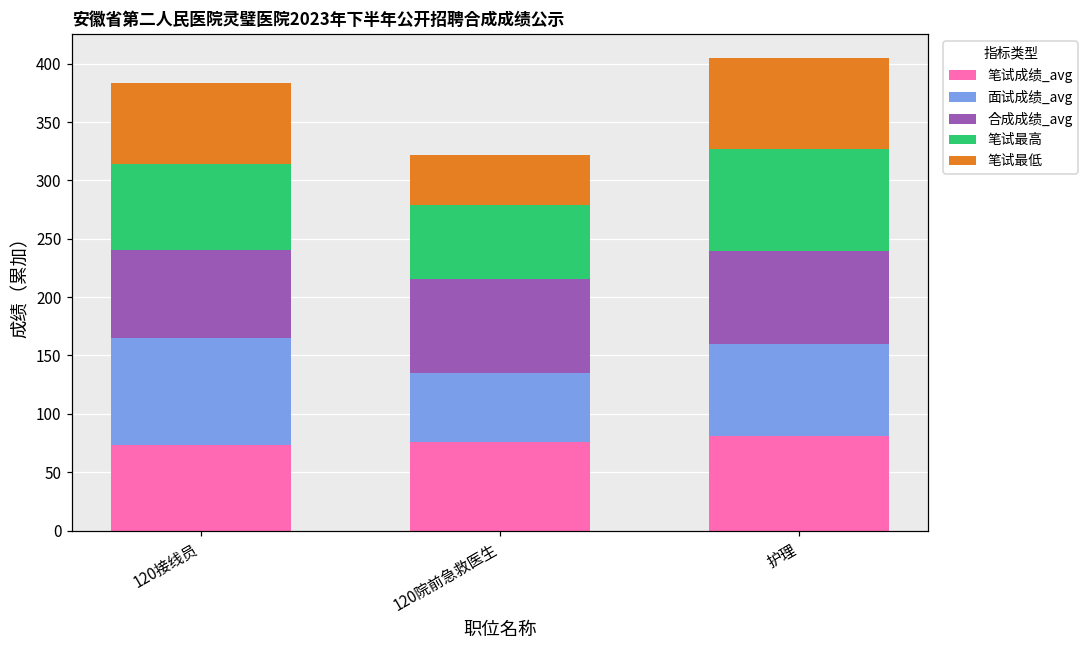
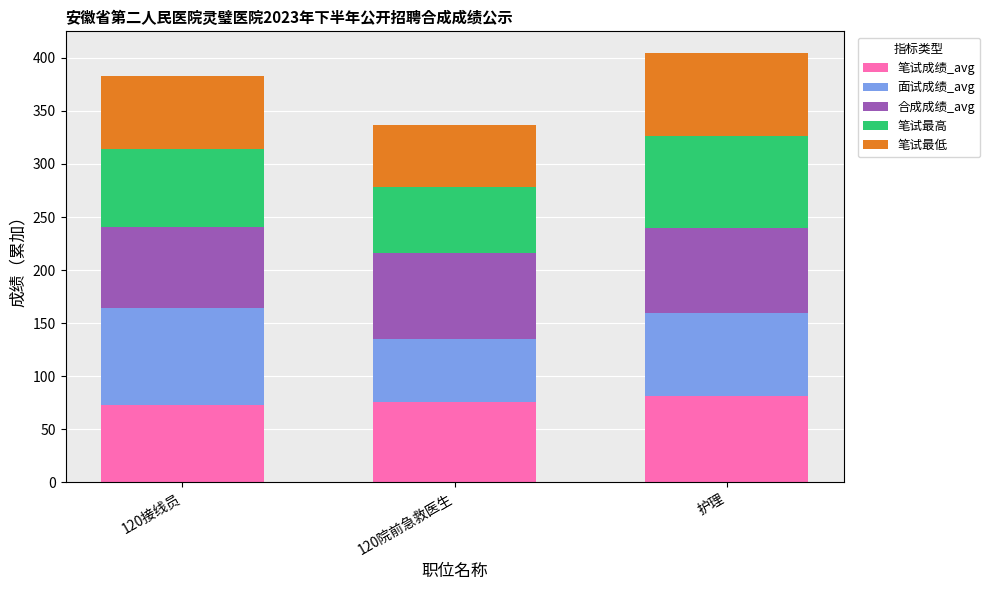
  {
    "笔试成绩_avg": {
      "120接线员": 73,
      "120院前急救医生": 76,
      "护理": 81
    },
    "面试成绩_avg": {
      "120接线员": 91,
      "120院前急救医生": 59,
      "护理": 79
    },
    "合成成绩_avg": {
      "120接线员": 76,
      "120院前急救医生": 81,
      "护理": 80
    },
    "笔试最高": {
      "120接线员": 73,
      "120院前急救医生": 63,
      "护理": 87
    },
    "笔试最低": {
      "120接线员": 69,
-     "120院前急救医生": 43,
+     "120院前急救医生": 58,
      "护理": 78
    }
  }
